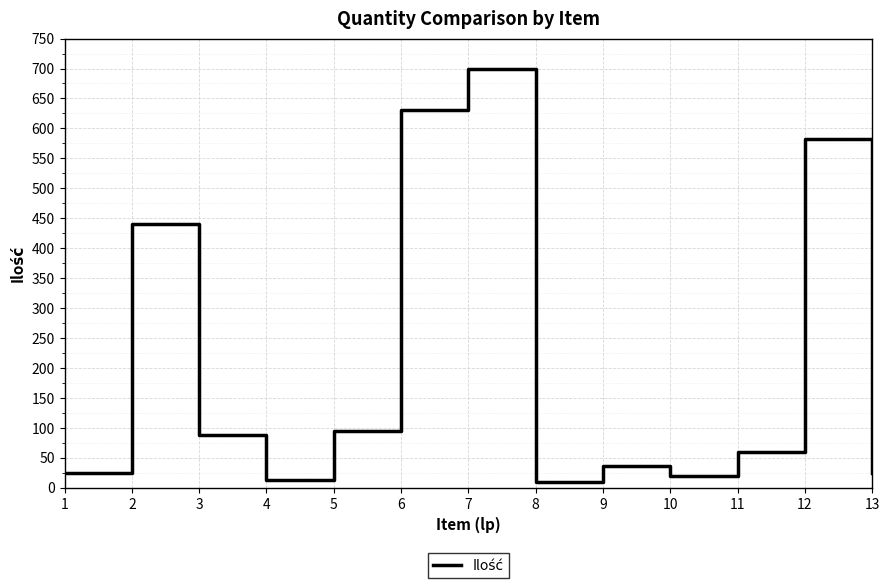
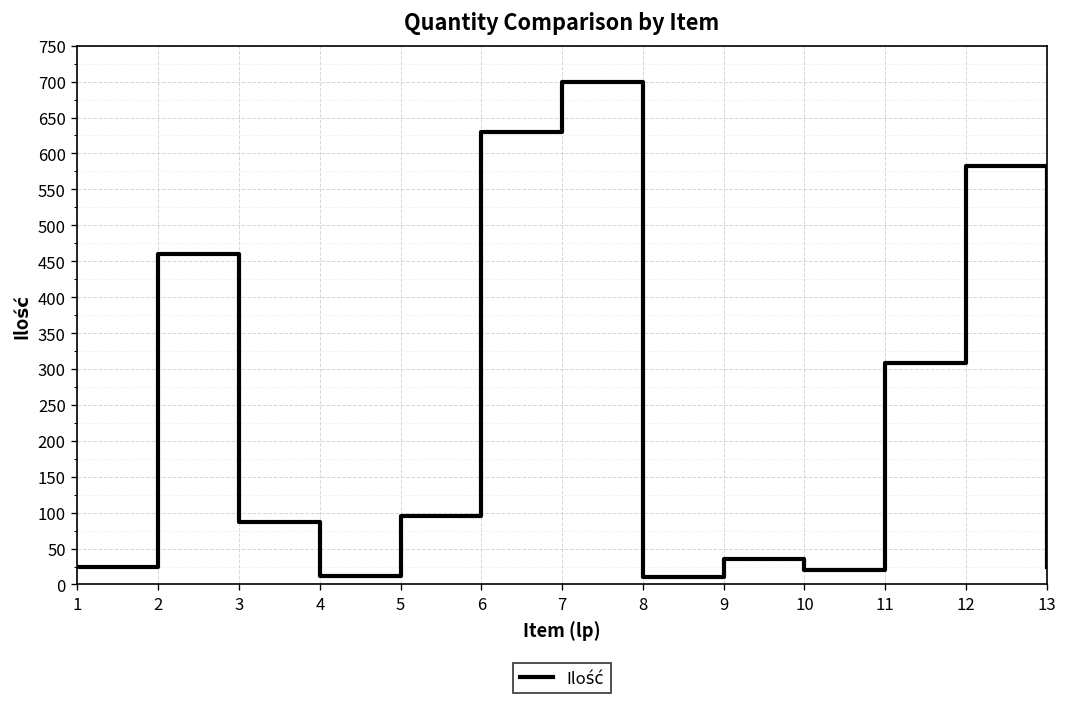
  {
    "1": 20,
-   "2": 440,
+   "2": 460,
    "3": 90,
    "4": 10,
    "5": 100,
    "6": 630,
    "7": 700,
    "8": 10,
    "9": 40,
    "10": 20,
-   "11": 60,
+   "11": 310,
    "12": 580,
    "13": 20
  }
